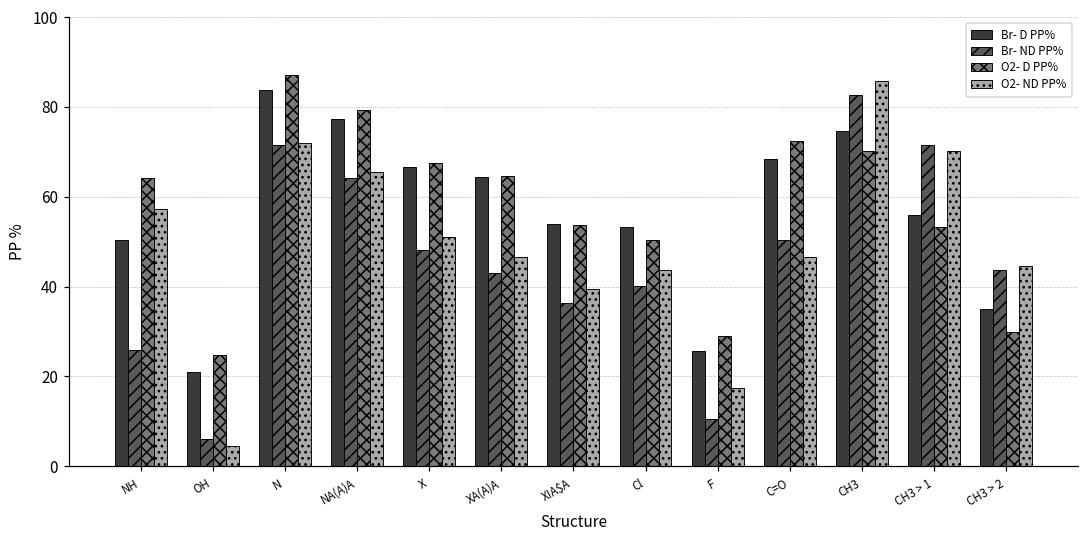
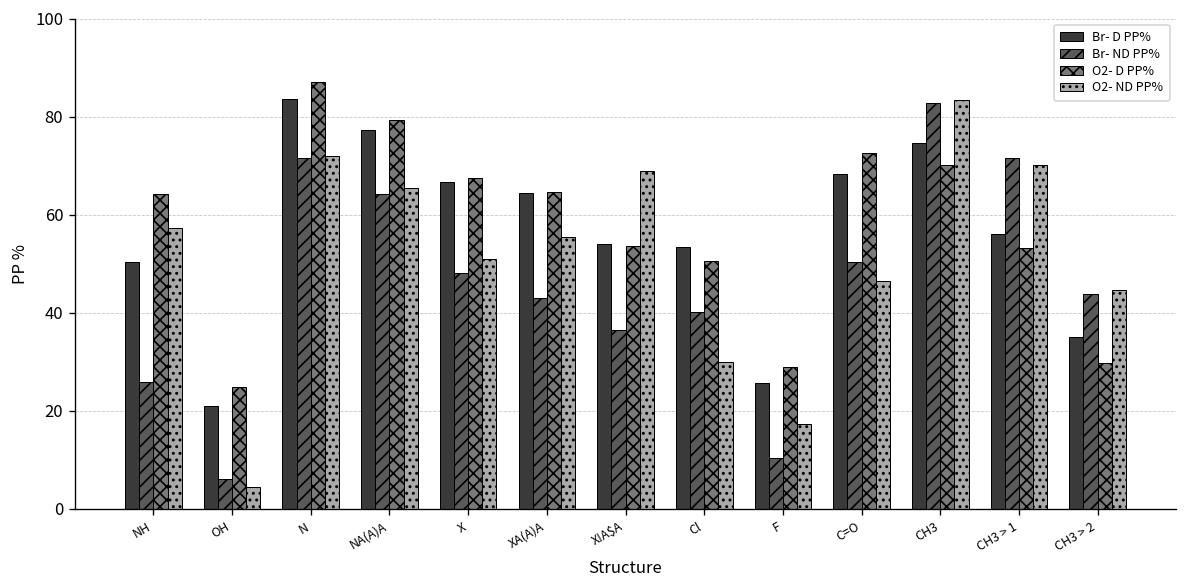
  {
    "O2- ND PP%": {
      "NH": 57,
      "OH": 5,
      "N": 72,
      "NA(A)A": 65,
      "X": 51,
-     "XA(A)A": 47,
-     "X!A$A": 40,
-     "Cl": 44,
+     "XA(A)A": 55,
+     "X!A$A": 69,
+     "Cl": 30,
      "F": 17,
      "C=O": 47,
-     "CH3": 86,
+     "CH3": 83,
      "CH3 > 1": 70,
      "CH3 > 2": 45
    }
  }
